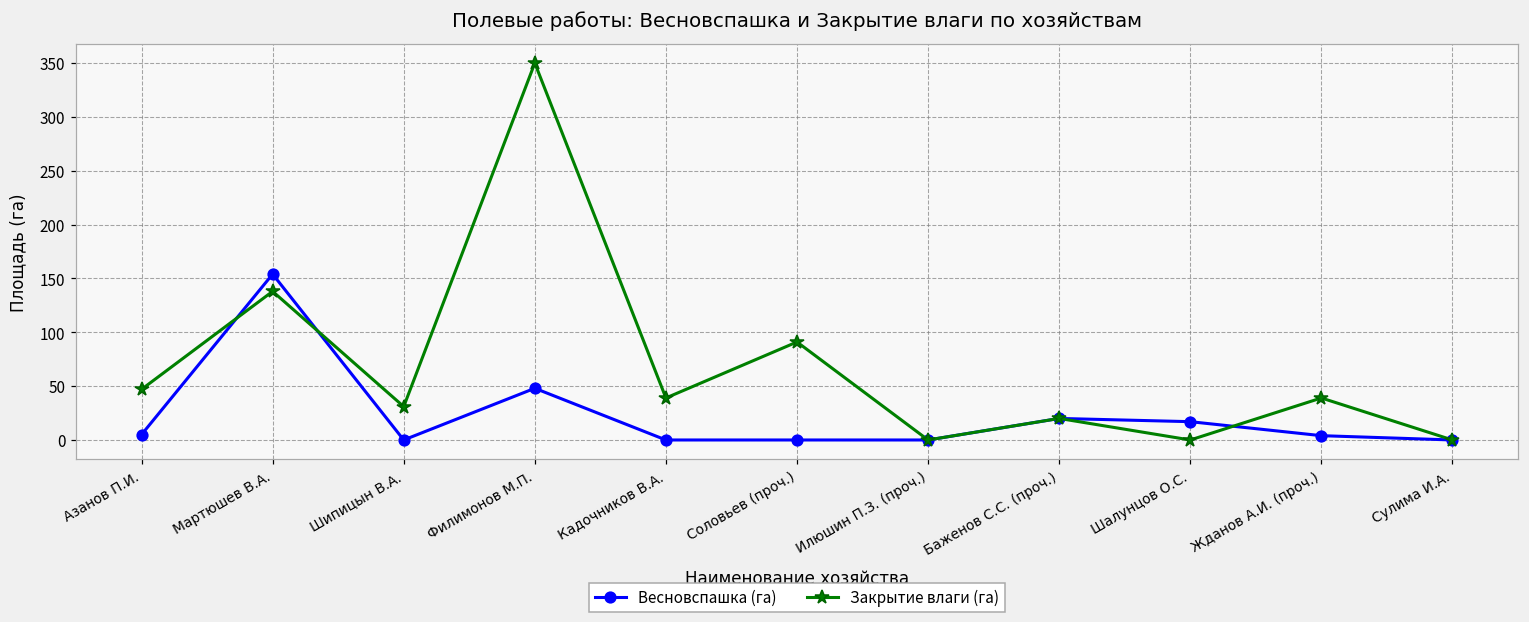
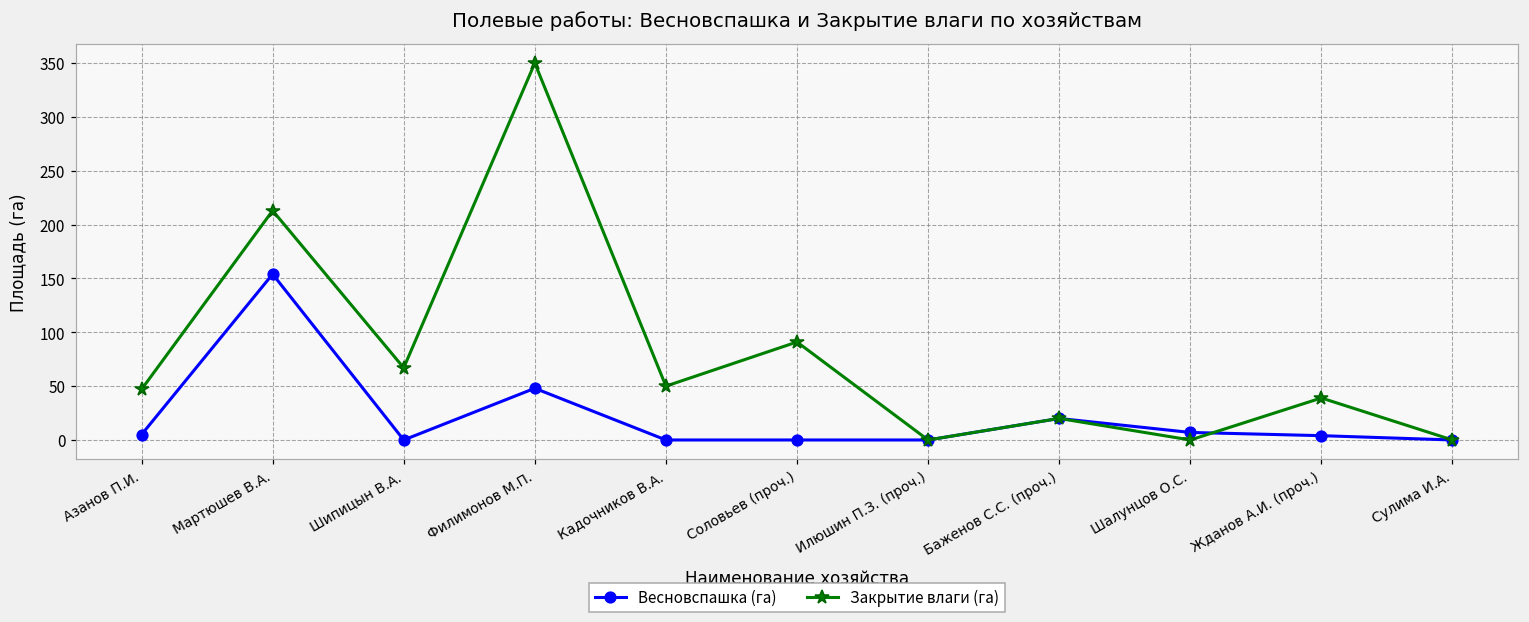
  {
    "Весновспашка (га)": {
      "Азанов П.И.": 10,
      "Мартюшев В.А.": 150,
      "Шипицын В.А.": 0,
      "Филимонов М.П.": 50,
      "Кадочников В.А.": 0,
      "Соловьев (проч.)": 0,
-     "Шалунцов О.С.": 20,
+     "Шалунцов О.С.": 10,
      "Жданов А.И. (проч.)": 0
    },
    "Закрытие влаги (га)": {
      "Азанов П.И.": 50,
-     "Мартюшев В.А.": 140,
-     "Шипицын В.А.": 30,
+     "Мартюшев В.А.": 210,
+     "Шипицын В.А.": 70,
      "Филимонов М.П.": 350,
-     "Кадочников В.А.": 40,
+     "Кадочников В.А.": 50,
      "Соловьев (проч.)": 90,
      "Шалунцов О.С.": 0,
      "Жданов А.И. (проч.)": 40
    }
  }
